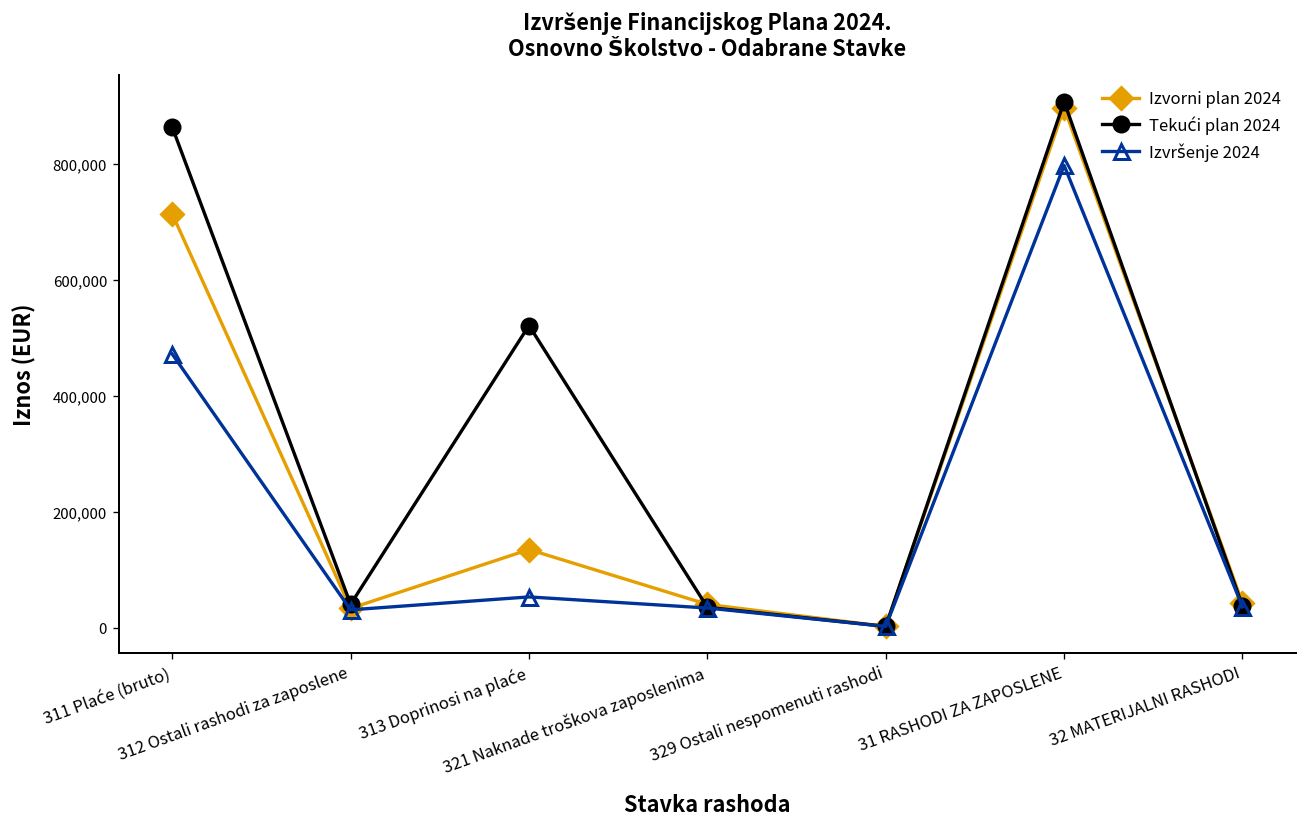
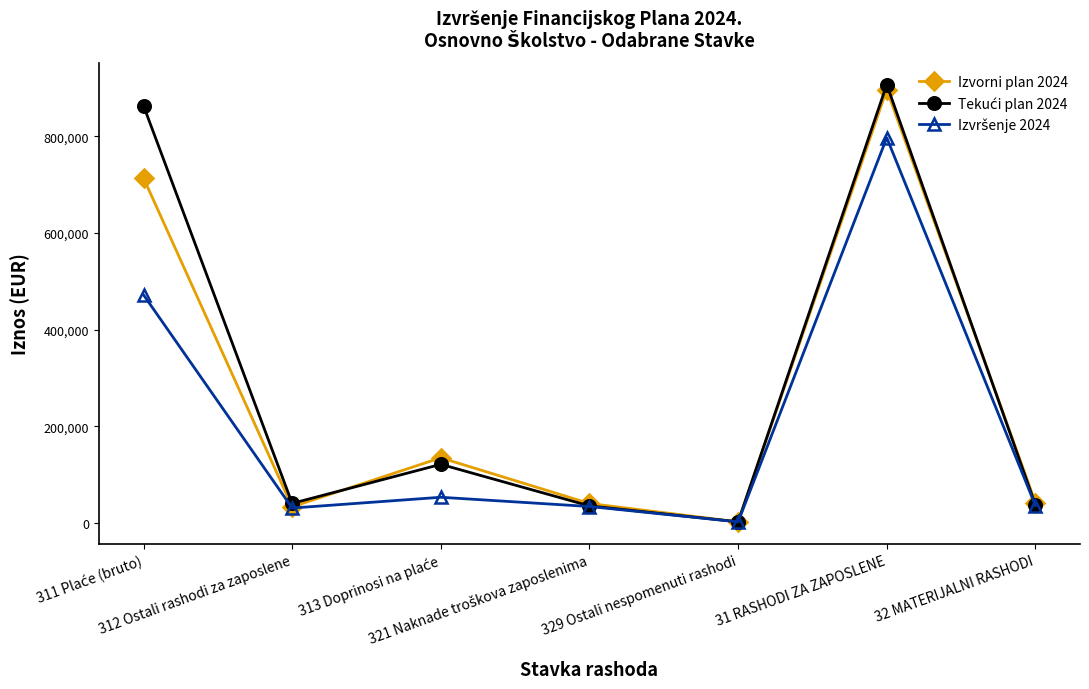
  {
    "Izvorni plan 2024": {
      "311 Plaće (bruto)": "710,000",
      "313 Doprinosi na plaće": "130,000",
      "31 RASHODI ZA ZAPOSLENE": "900,000"
    },
    "Tekući plan 2024": {
      "311 Plaće (bruto)": "860,000",
      "312 Ostali rashodi za zaposlene": "40,000",
-     "313 Doprinosi na plaće": "520,000",
+     "313 Doprinosi na plaće": "120,000",
      "31 RASHODI ZA ZAPOSLENE": "910,000"
    },
    "Izvršenje 2024": {
      "311 Plaće (bruto)": "470,000",
      "313 Doprinosi na plaće": "50,000",
      "31 RASHODI ZA ZAPOSLENE": "800,000"
    }
  }
